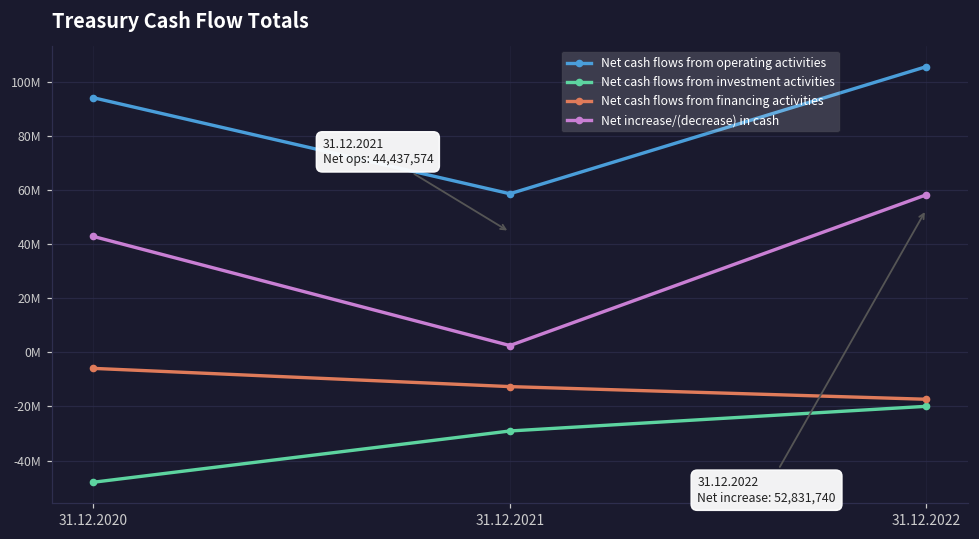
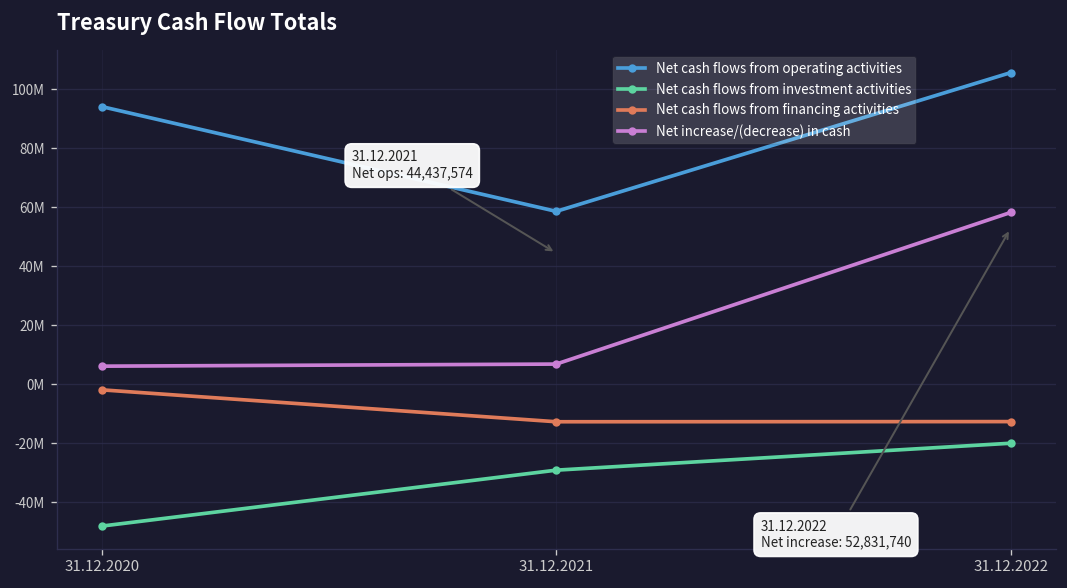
  {
    "Net cash flows from operating activities": {
      "31.12.2020": 94000000,
      "31.12.2021": 59000000,
      "31.12.2022": 106000000
    },
    "Net cash flows from investment activities": {
      "31.12.2020": -48000000,
      "31.12.2021": -29000000,
      "31.12.2022": -20000000
    },
    "Net cash flows from financing activities": {
-     "31.12.2020": -6000000,
+     "31.12.2020": -2000000,
      "31.12.2021": -13000000,
-     "31.12.2022": -17000000
+     "31.12.2022": -13000000
    },
    "Net increase/(decrease) in cash": {
-     "31.12.2020": 43000000,
-     "31.12.2021": 3000000,
+     "31.12.2020": 6000000,
+     "31.12.2021": 7000000,
      "31.12.2022": 58000000
    }
  }
